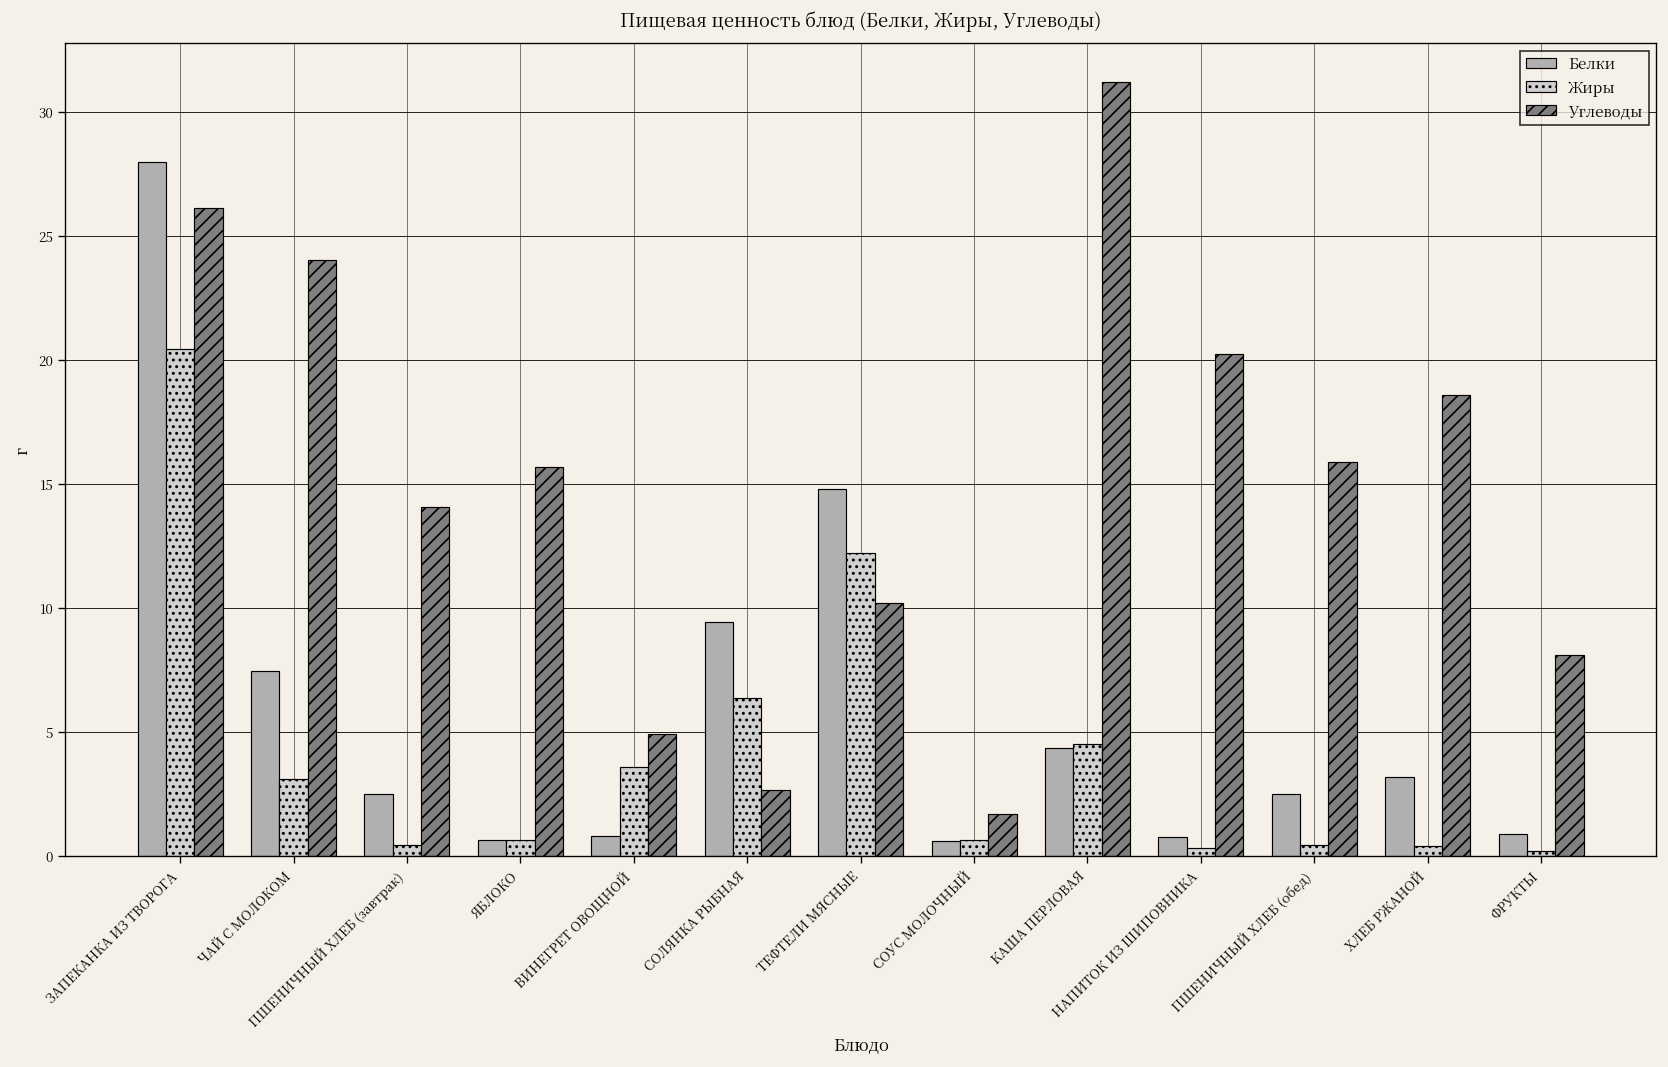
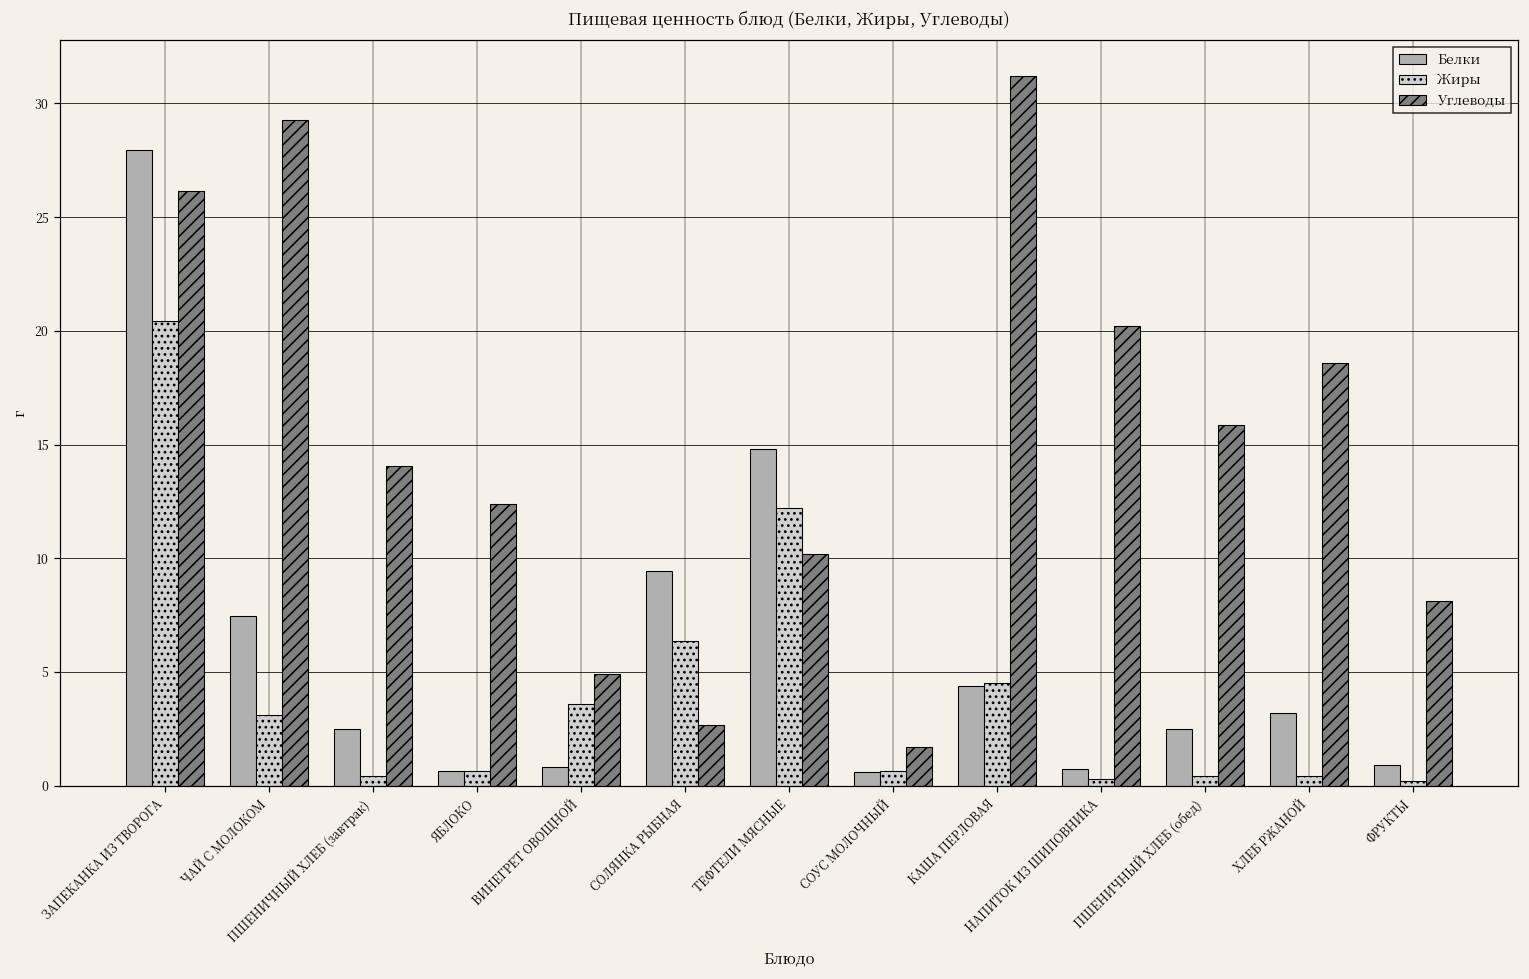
  {
    "Углеводы": {
      "ЗАПЕКАНКА ИЗ ТВОРОГА": 26.1,
-     "ЧАЙ С МОЛОКОМ": 24.0,
+     "ЧАЙ С МОЛОКОМ": 29.3,
      "ПШЕНИЧНЫЙ ХЛЕБ (завтрак)": 14.1,
-     "ЯБЛОКО": 15.7,
+     "ЯБЛОКО": 12.4,
      "ВИНЕГРЕТ ОВОЩНОЙ": 4.9,
      "СОЛЯНКА РЫБНАЯ": 2.7,
      "ТЕФТЕЛИ МЯСНЫЕ": 10.2,
      "СОУС МОЛОЧНЫЙ": 1.7,
      "КАША ПЕРЛОВАЯ": 31.2,
      "НАПИТОК ИЗ ШИПОВНИКА": 20.2,
      "ПШЕНИЧНЫЙ ХЛЕБ (обед)": 15.9,
      "ХЛЕБ РЖАНОЙ": 18.6,
      "ФРУКТЫ": 8.1
    }
  }
